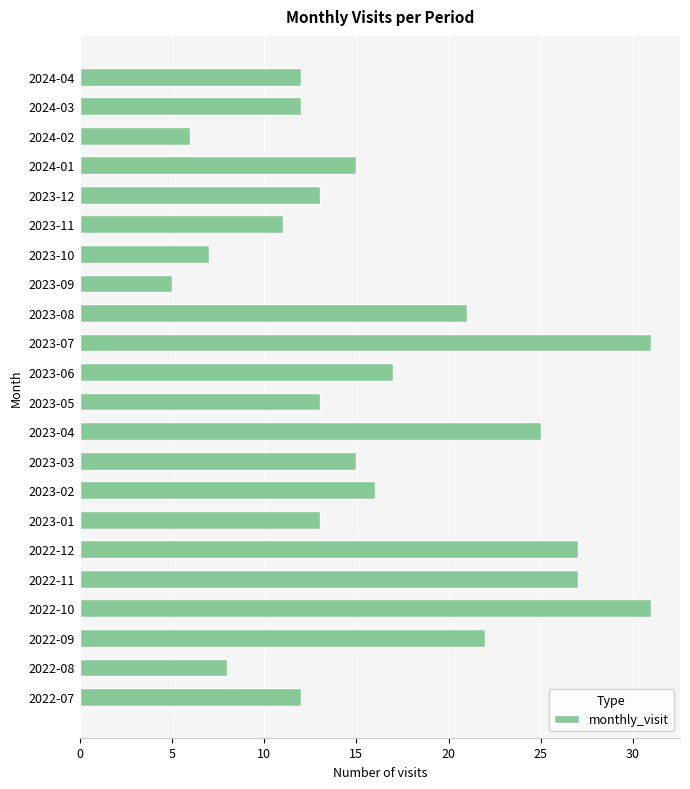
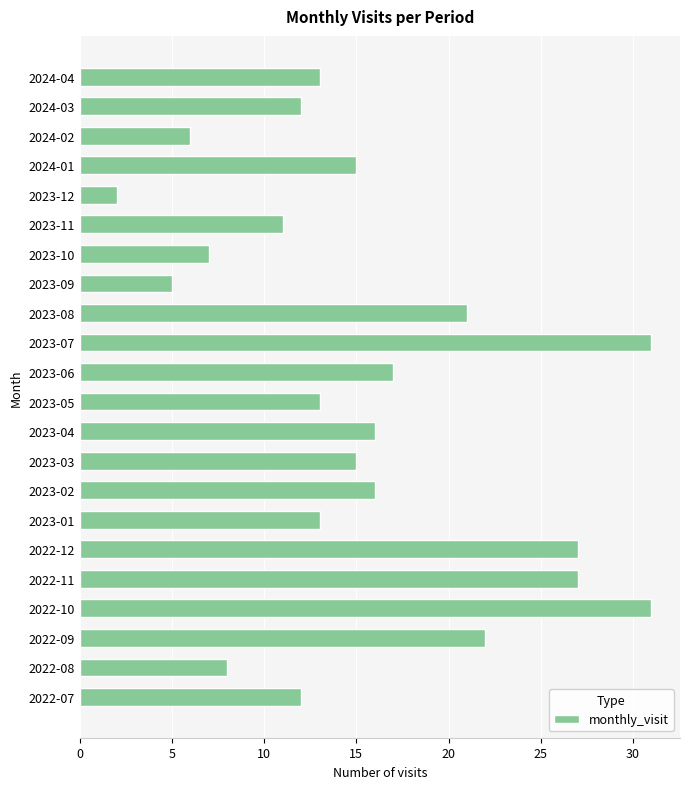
  {
-   "2024-04": 12,
+   "2024-04": 13,
    "2024-03": 12,
    "2024-02": 6,
    "2024-01": 15,
-   "2023-12": 13,
+   "2023-12": 2,
    "2023-11": 11,
    "2023-10": 7,
    "2023-09": 5,
    "2023-08": 21,
    "2023-07": 31,
    "2023-06": 17,
    "2023-05": 13,
-   "2023-04": 25,
+   "2023-04": 16,
    "2023-03": 15,
    "2023-02": 16,
    "2023-01": 13,
    "2022-12": 27,
    "2022-11": 27,
    "2022-10": 31,
    "2022-09": 22,
    "2022-08": 8,
    "2022-07": 12
  }
